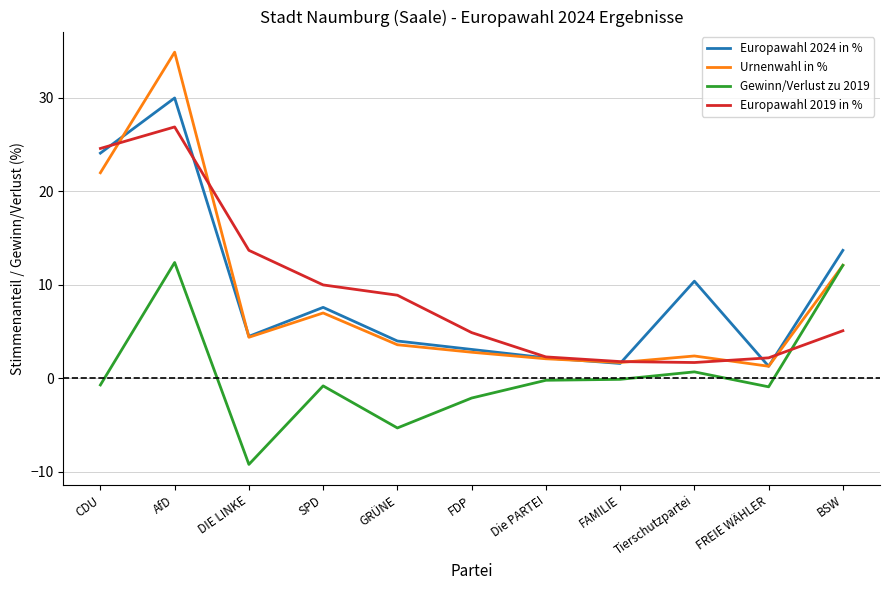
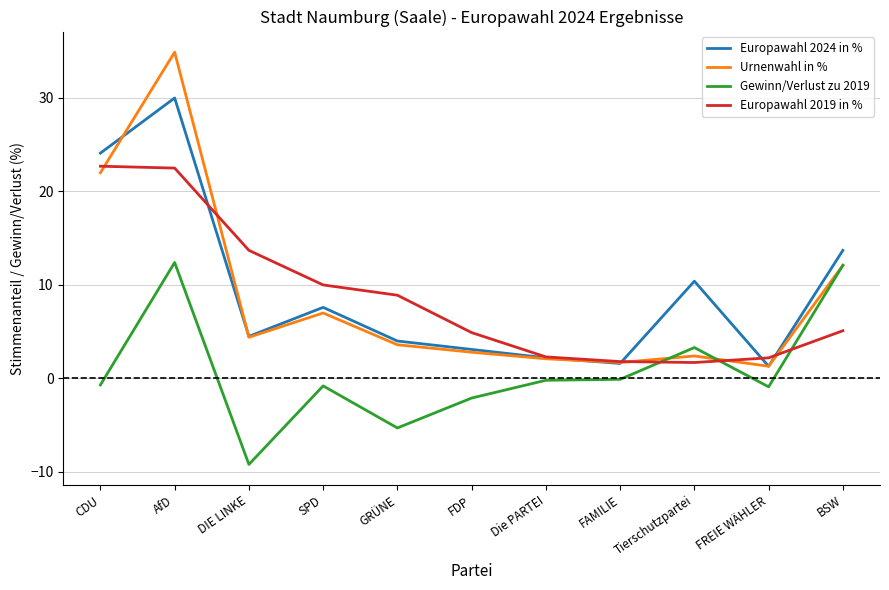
  {
    "Europawahl 2024 in %": {
      "CDU": 24,
      "AfD": 30,
      "SPD": 8,
      "GRÜNE": 4,
      "FDP": 3,
      "Tierschutzpartei": 10,
      "BSW": 14
    },
    "Urnenwahl in %": {
      "CDU": 22,
      "AfD": 35,
      "SPD": 7,
      "GRÜNE": 4,
      "FDP": 3,
      "Tierschutzpartei": 2
    },
    "Gewinn/Verlust zu 2019": {
      "CDU": -1,
      "AfD": 12,
      "DIE LINKE": -9,
      "SPD": -1,
      "GRÜNE": -5,
      "FDP": -2,
      "Die PARTEI": 0,
      "FAMILIE": 0,
-     "Tierschutzpartei": 1,
+     "Tierschutzpartei": 3,
      "FREIE WÄHLER": -1
    },
    "Europawahl 2019 in %": {
-     "CDU": 25,
-     "AfD": 27,
+     "CDU": 23,
+     "AfD": 23,
      "DIE LINKE": 14,
      "SPD": 10,
      "GRÜNE": 9,
      "FDP": 5,
      "Tierschutzpartei": 2,
      "FREIE WÄHLER": 2,
      "BSW": 5
    }
  }
